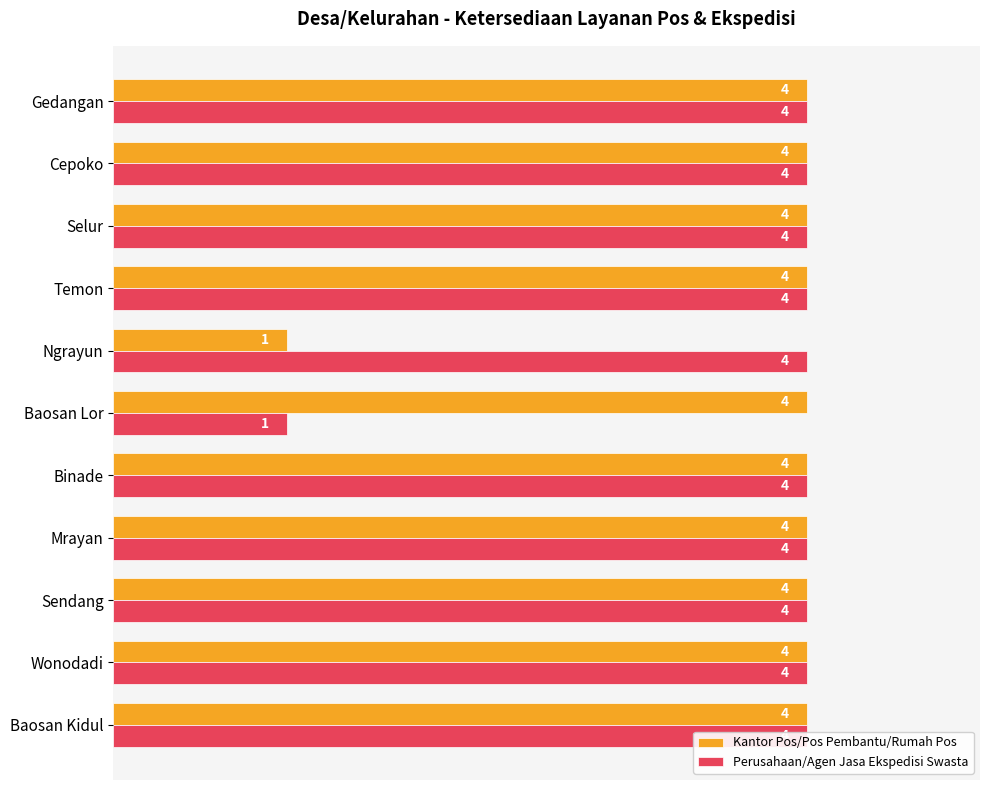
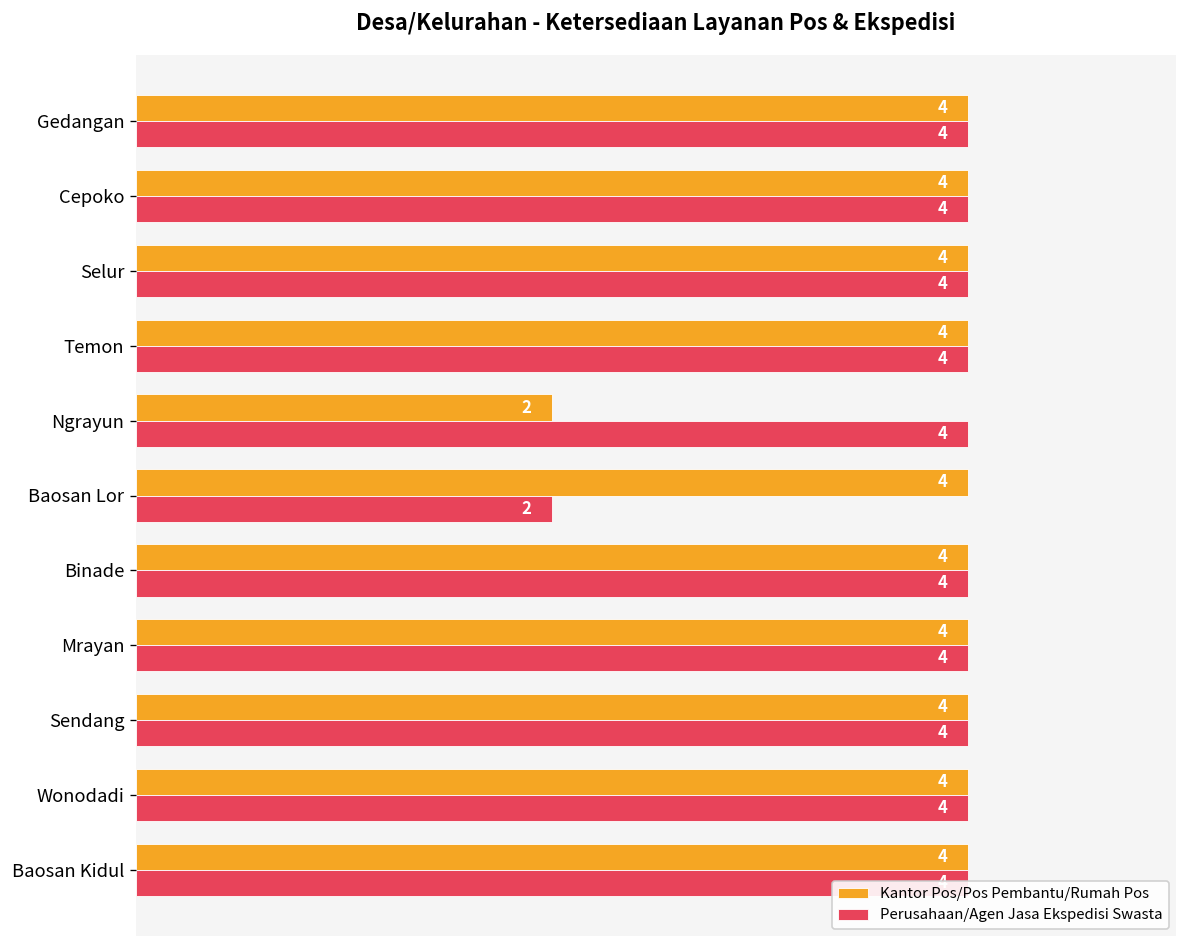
  {
    "Kantor Pos/Pos Pembantu/Rumah Pos": {
      "Gedangan": 4,
      "Cepoko": 4,
      "Selur": 4,
      "Temon": 4,
-     "Ngrayun": 1,
+     "Ngrayun": 2,
      "Baosan Lor": 4,
      "Binade": 4,
      "Mrayan": 4,
      "Sendang": 4,
      "Wonodadi": 4,
      "Baosan Kidul": 4
    },
    "Perusahaan/Agen Jasa Ekspedisi Swasta": {
      "Gedangan": 4,
      "Cepoko": 4,
      "Selur": 4,
      "Temon": 4,
      "Ngrayun": 4,
-     "Baosan Lor": 1,
+     "Baosan Lor": 2,
      "Binade": 4,
      "Mrayan": 4,
      "Sendang": 4,
      "Wonodadi": 4
    }
  }
